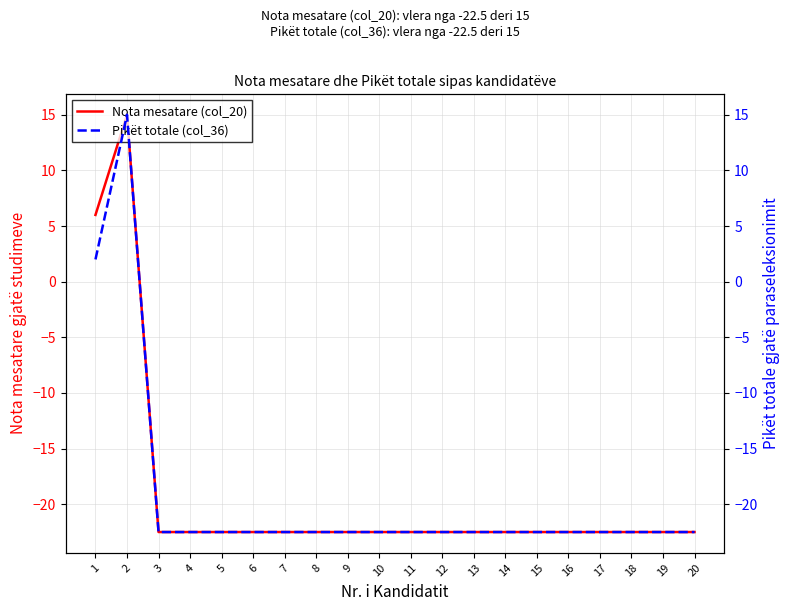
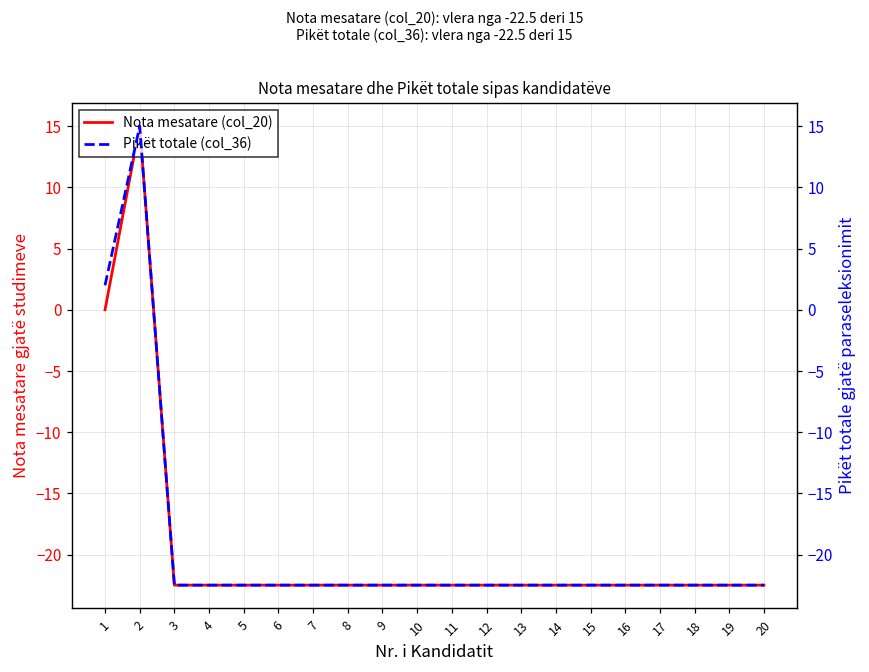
  {
    "Nota mesatare (col_20)": {
-     "1": 6,
+     "1": 0,
      "3": -22.5,
      "4": -22.5,
      "5": -22.5,
      "6": -22.5,
      "7": -22.5,
      "8": -22.5,
      "9": -22.5,
      "10": -22.5,
      "11": -22.5,
      "12": -22.5,
      "13": -22.5,
      "14": -22.5,
      "15": -22.5,
      "16": -22.5,
      "17": -22.5,
      "18": -22.5,
      "19": -22.5,
      "20": -22.5
    },
    "Pikët totale (col_36)": {
      "1": 2.0,
      "3": -22.5,
      "4": -22.5,
      "5": -22.5,
      "6": -22.5,
      "7": -22.5,
      "8": -22.5,
      "9": -22.5,
      "10": -22.5,
      "11": -22.5,
      "12": -22.5,
      "13": -22.5,
      "14": -22.5,
      "15": -22.5,
      "16": -22.5,
      "17": -22.5,
      "18": -22.5,
      "19": -22.5,
      "20": -22.5
    }
  }
